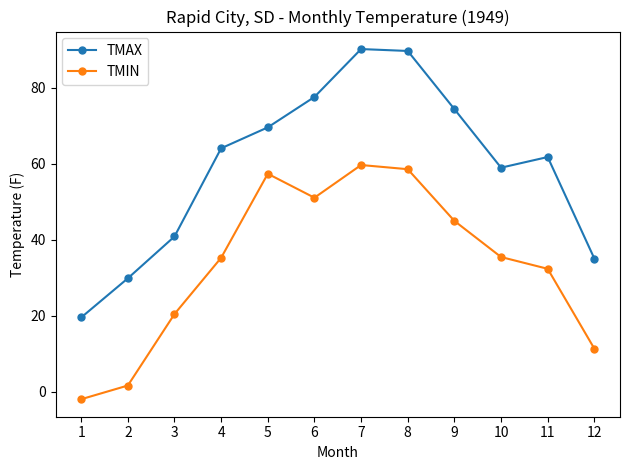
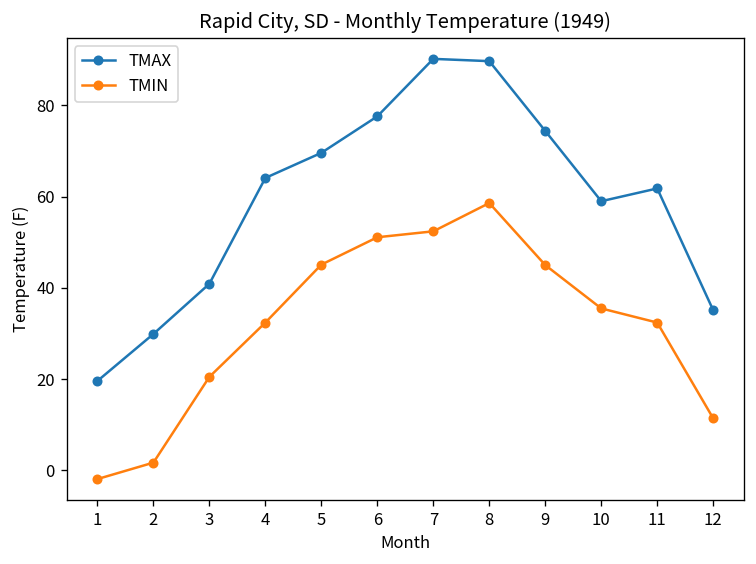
  {
    "TMAX": {
      "1": 20,
      "2": 30,
      "3": 41,
      "4": 64,
      "5": 70,
      "6": 78,
      "7": 90,
      "8": 90,
      "9": 74,
      "10": 59,
      "11": 62,
      "12": 35
    },
    "TMIN": {
      "1": -2,
      "2": 2,
      "3": 21,
-     "4": 35,
-     "5": 57,
+     "4": 32,
+     "5": 45,
      "6": 51,
-     "7": 60,
+     "7": 52,
      "8": 59,
      "9": 45,
      "10": 36,
      "11": 32,
      "12": 11
    }
  }
